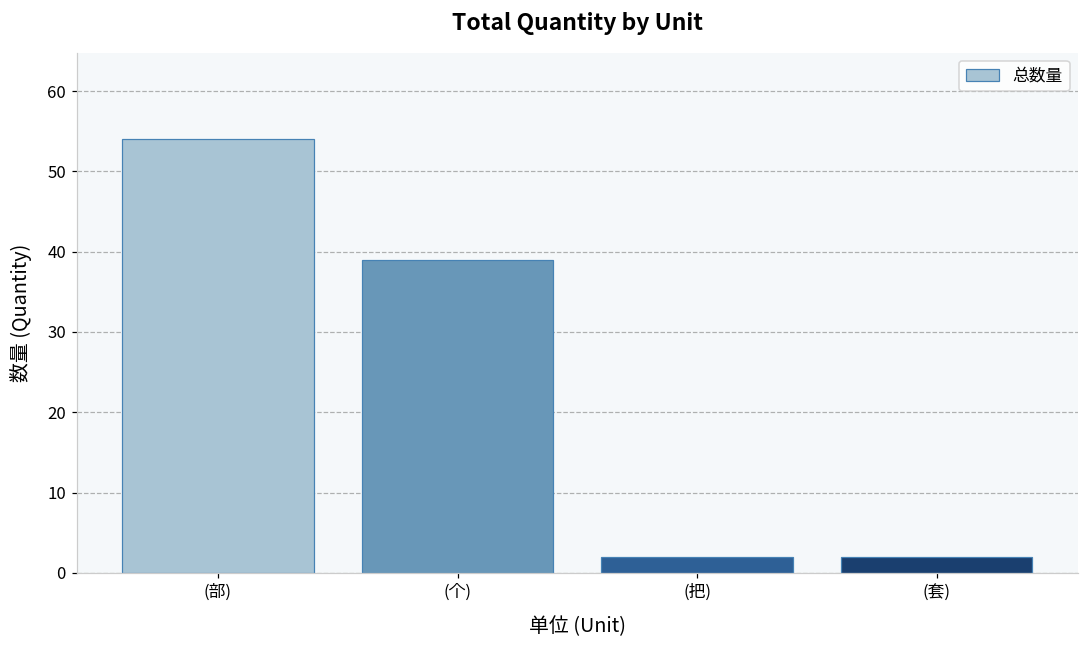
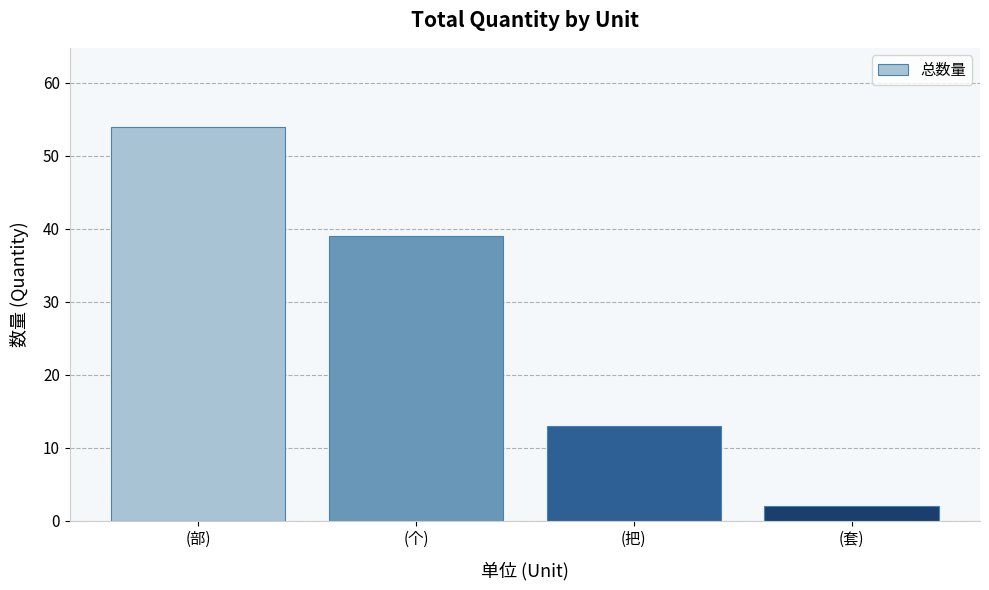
  {
    "(部)": 54,
    "(个)": 39,
-   "(把)": 2,
+   "(把)": 13,
    "(套)": 2
  }
